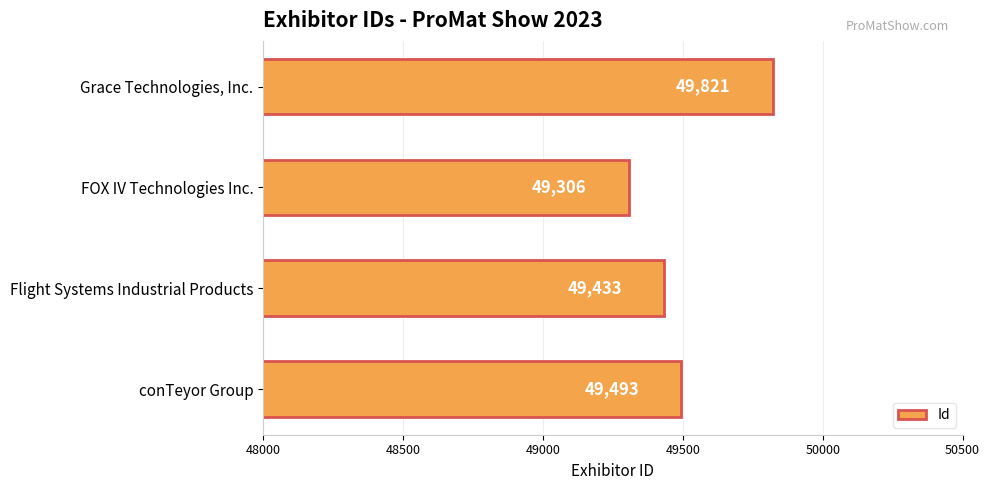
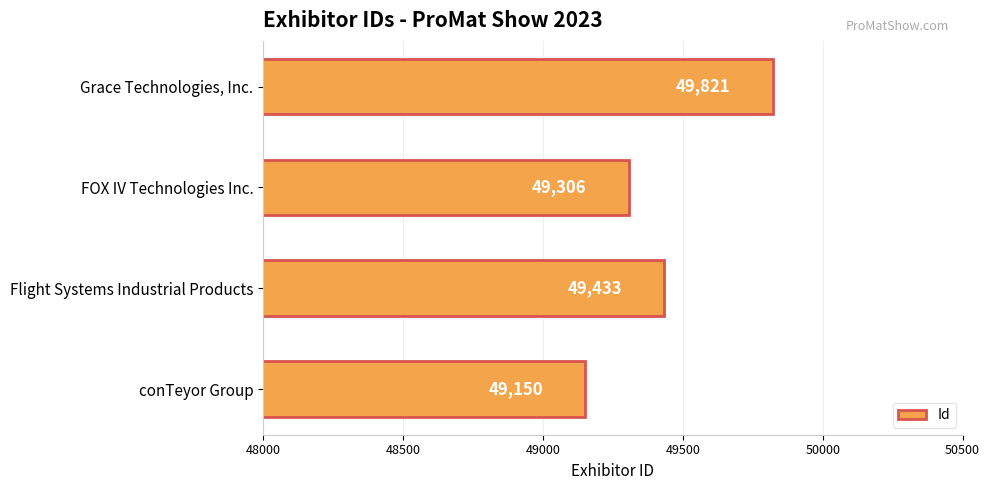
  {
    "Grace Technologies, Inc.": "49,821",
    "FOX IV Technologies Inc.": "49,306",
    "Flight Systems Industrial Products": "49,433",
-   "conTeyor Group": "49,493"
+   "conTeyor Group": "49,150"
  }
